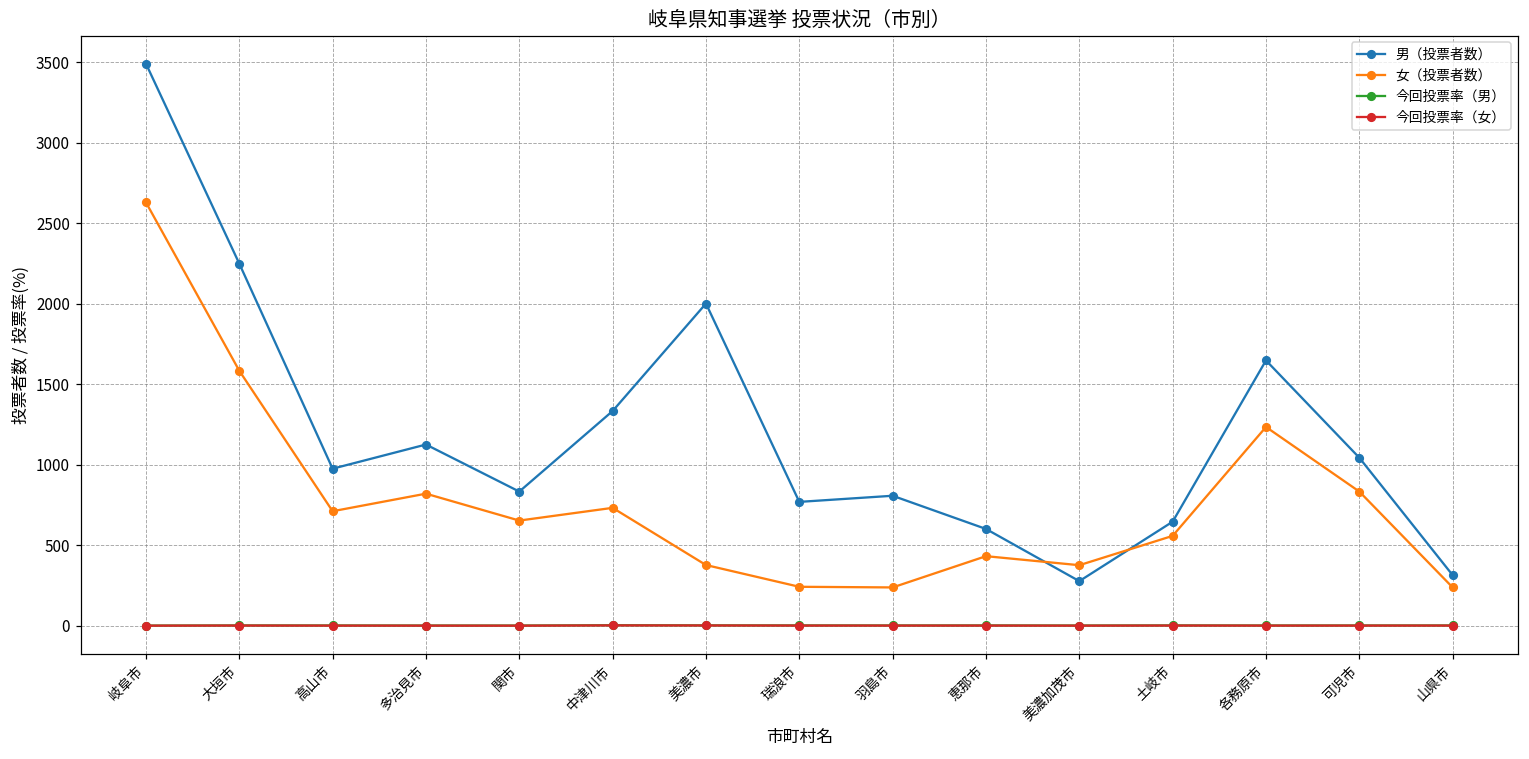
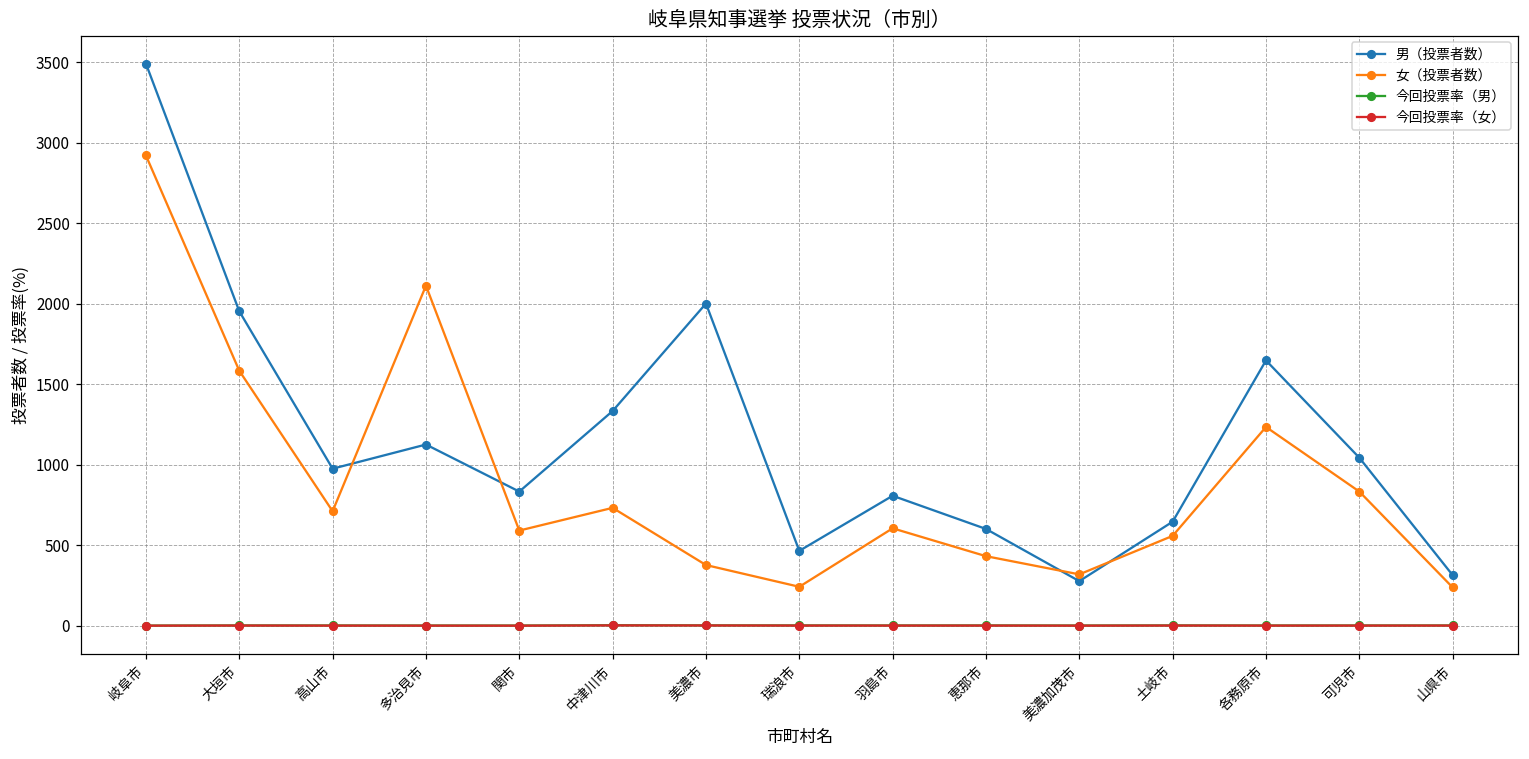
  {
    "男（投票者数）": {
      "岐阜市": 3490,
-     "大垣市": 2250,
+     "大垣市": 1950,
      "高山市": 980,
      "多治見市": 1130,
      "関市": 830,
      "中津川市": 1330,
      "美濃市": 2000,
-     "瑞浪市": 770,
+     "瑞浪市": 470,
      "羽島市": 810,
      "恵那市": 600,
      "美濃加茂市": 280,
      "土岐市": 650,
      "各務原市": 1650,
      "可児市": 1040,
      "山県市": 320
    },
    "女（投票者数）": {
-     "岐阜市": 2630,
+     "岐阜市": 2920,
      "大垣市": 1580,
      "高山市": 710,
-     "多治見市": 820,
-     "関市": 650,
+     "多治見市": 2110,
+     "関市": 590,
      "中津川市": 730,
      "美濃市": 380,
      "瑞浪市": 240,
-     "羽島市": 240,
+     "羽島市": 610,
      "恵那市": 430,
-     "美濃加茂市": 380,
+     "美濃加茂市": 320,
      "土岐市": 560,
      "各務原市": 1240,
      "可児市": 830,
      "山県市": 240
    }
  }
